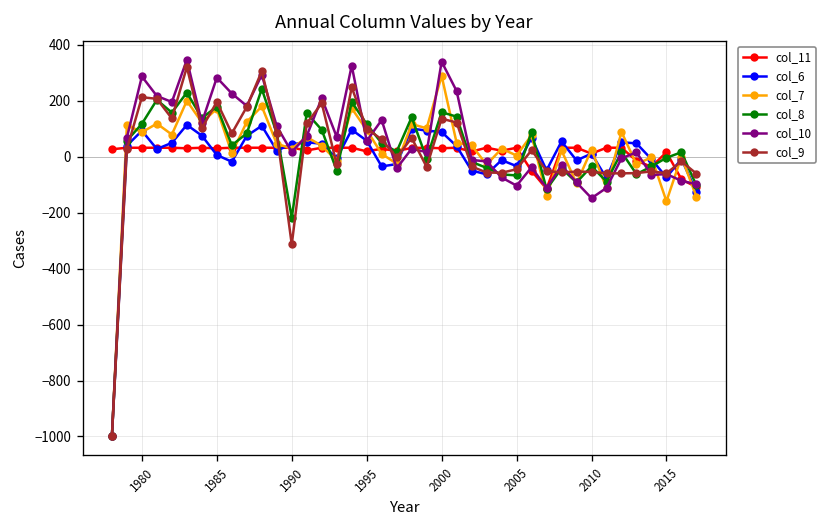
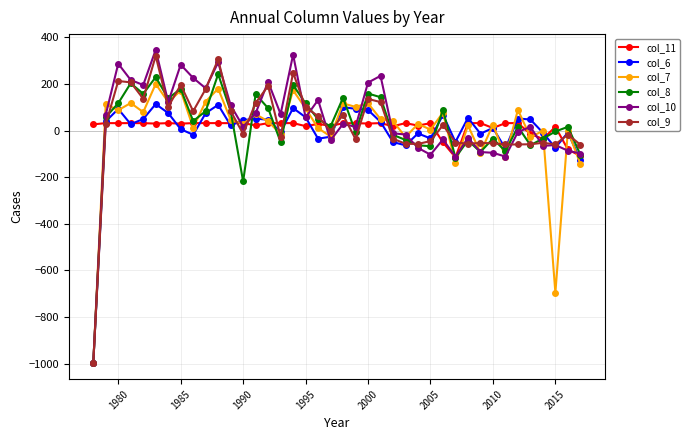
  {
    "col_11": {
      "1980": 30,
      "1985": 30,
      "1995": 20,
      "2000": 30,
      "2005": 30,
      "2015": 20
    },
    "col_6": {
      "1985": 10,
      "1990": 40,
      "2000": 90,
      "2005": -30,
      "2015": -70
    },
    "col_7": {
-     "2000": 290,
+     "2000": 120,
      "2005": 0,
      "2010": 30,
-     "2015": -160
+     "2015": -700
    },
    "col_8": {
      "1980": 120,
      "1990": -220,
      "1995": 120,
      "2000": 160,
      "2005": -70,
      "2010": -30,
      "2015": 0
    },
    "col_10": {
      "1980": 290,
      "1985": 280,
      "1990": 20,
-     "2000": 340,
+     "2000": 210,
      "2005": -100,
-     "2010": -150
+     "2010": -100
    },
    "col_9": {
      "1980": 210,
      "1985": 200,
-     "1990": -310,
+     "1990": -10,
      "2000": 140,
      "2005": -40,
      "2010": -50
    }
  }
